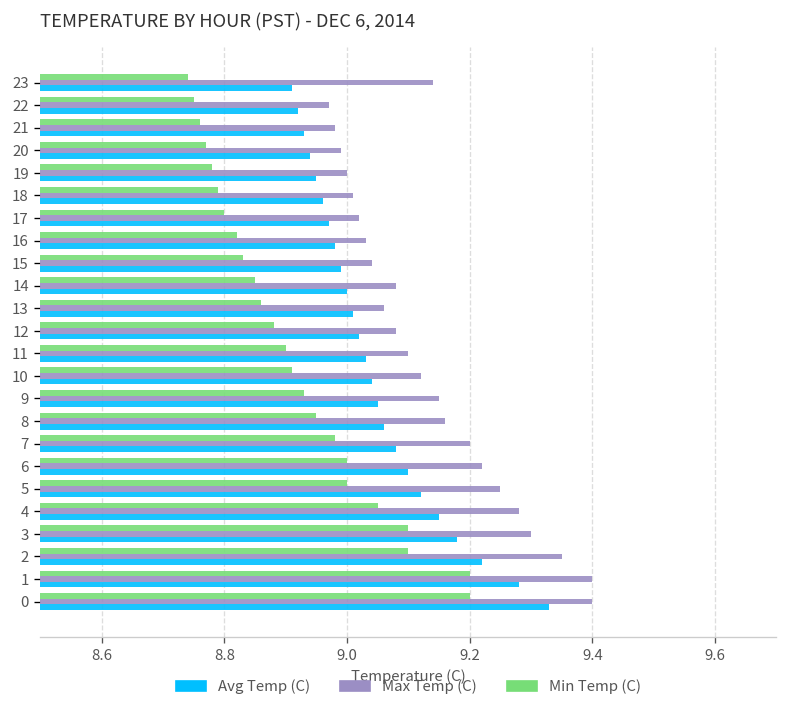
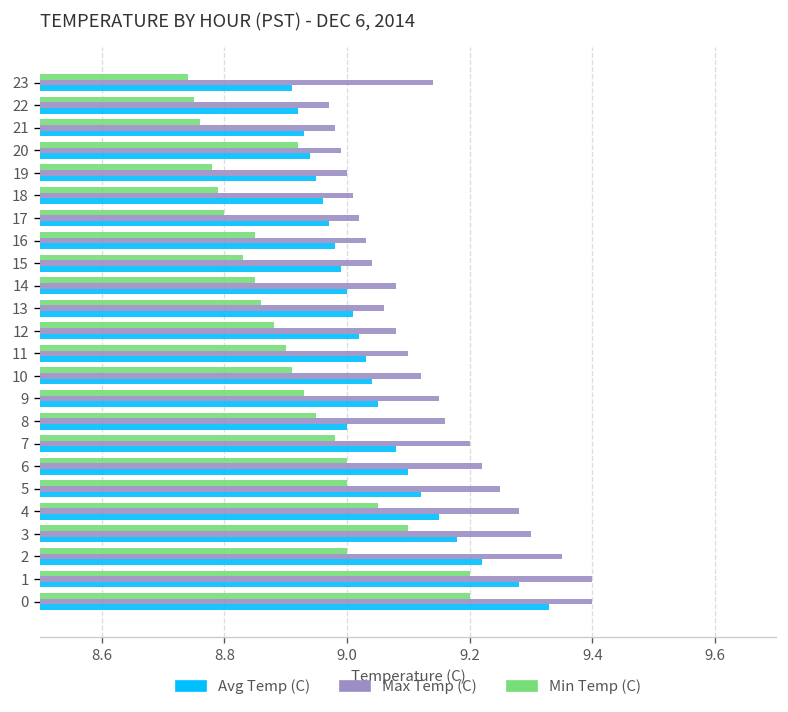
  {
    "Avg Temp (C)": {
      "23": 8.91,
      "22": 8.92,
      "21": 8.93,
      "20": 8.94,
      "19": 8.95,
      "18": 8.96,
      "17": 8.97,
      "16": 8.98,
      "15": 8.99,
      "14": 9.00,
      "13": 9.01,
      "12": 9.02,
      "11": 9.03,
      "10": 9.04,
      "9": 9.05,
-     "8": 9.06,
+     "8": 9.00,
      "7": 9.08,
      "6": 9.10,
      "5": 9.12,
      "4": 9.15,
      "3": 9.18,
      "2": 9.22,
      "1": 9.28,
      "0": 9.33
    },
    "Max Temp (C)": {
      "23": 9.14,
      "22": 8.97,
      "21": 8.98,
      "20": 8.99,
      "19": 9.00,
      "18": 9.01,
      "17": 9.02,
      "16": 9.03,
      "15": 9.04,
      "14": 9.08,
      "13": 9.06,
      "12": 9.08,
      "11": 9.10,
      "10": 9.12,
      "9": 9.15,
      "8": 9.16,
      "7": 9.20,
      "6": 9.22,
      "5": 9.25,
      "4": 9.28,
      "3": 9.30,
      "2": 9.35,
      "1": 9.40,
      "0": 9.40
    },
    "Min Temp (C)": {
      "23": 8.74,
      "22": 8.75,
      "21": 8.76,
-     "20": 8.77,
+     "20": 8.92,
      "19": 8.78,
      "18": 8.79,
      "17": 8.80,
-     "16": 8.82,
+     "16": 8.85,
      "15": 8.83,
      "14": 8.85,
      "13": 8.86,
      "12": 8.88,
      "11": 8.90,
      "10": 8.91,
      "9": 8.93,
      "8": 8.95,
      "7": 8.98,
      "6": 9.00,
      "5": 9.00,
      "4": 9.05,
      "3": 9.10,
-     "2": 9.1,
+     "2": 9.0,
      "1": 9.20,
      "0": 9.20
    }
  }
